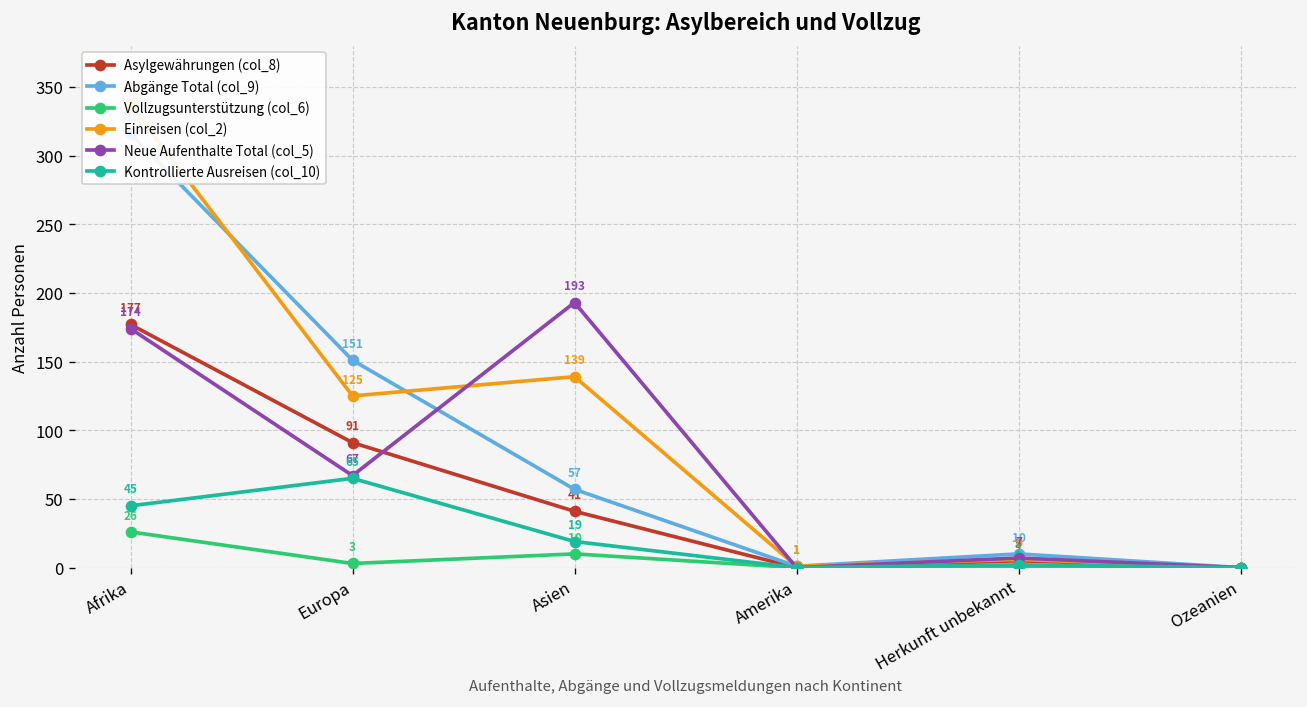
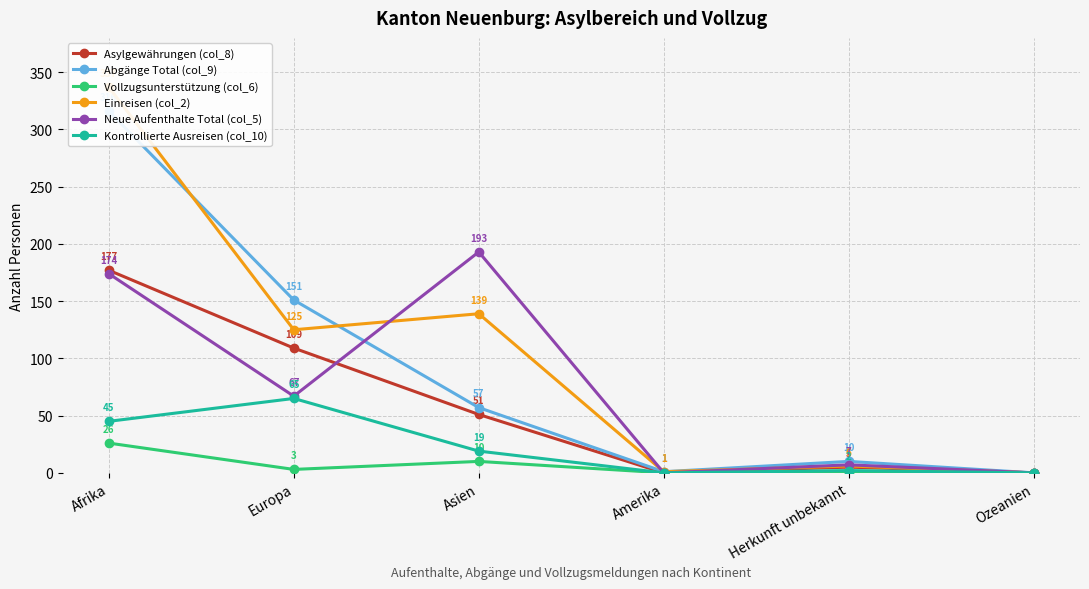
  {
    "Asylgewährungen (col_8)": {
-     "Europa": 91,
-     "Asien": 41
+     "Europa": 109,
+     "Asien": 51
    },
    "Abgänge Total (col_9)": {
      "Europa": 151
    },
    "Einreisen (col_2)": {
      "Europa": 125,
      "Asien": 139
    },
    "Neue Aufenthalte Total (col_5)": {
      "Asien": 193
    }
  }
